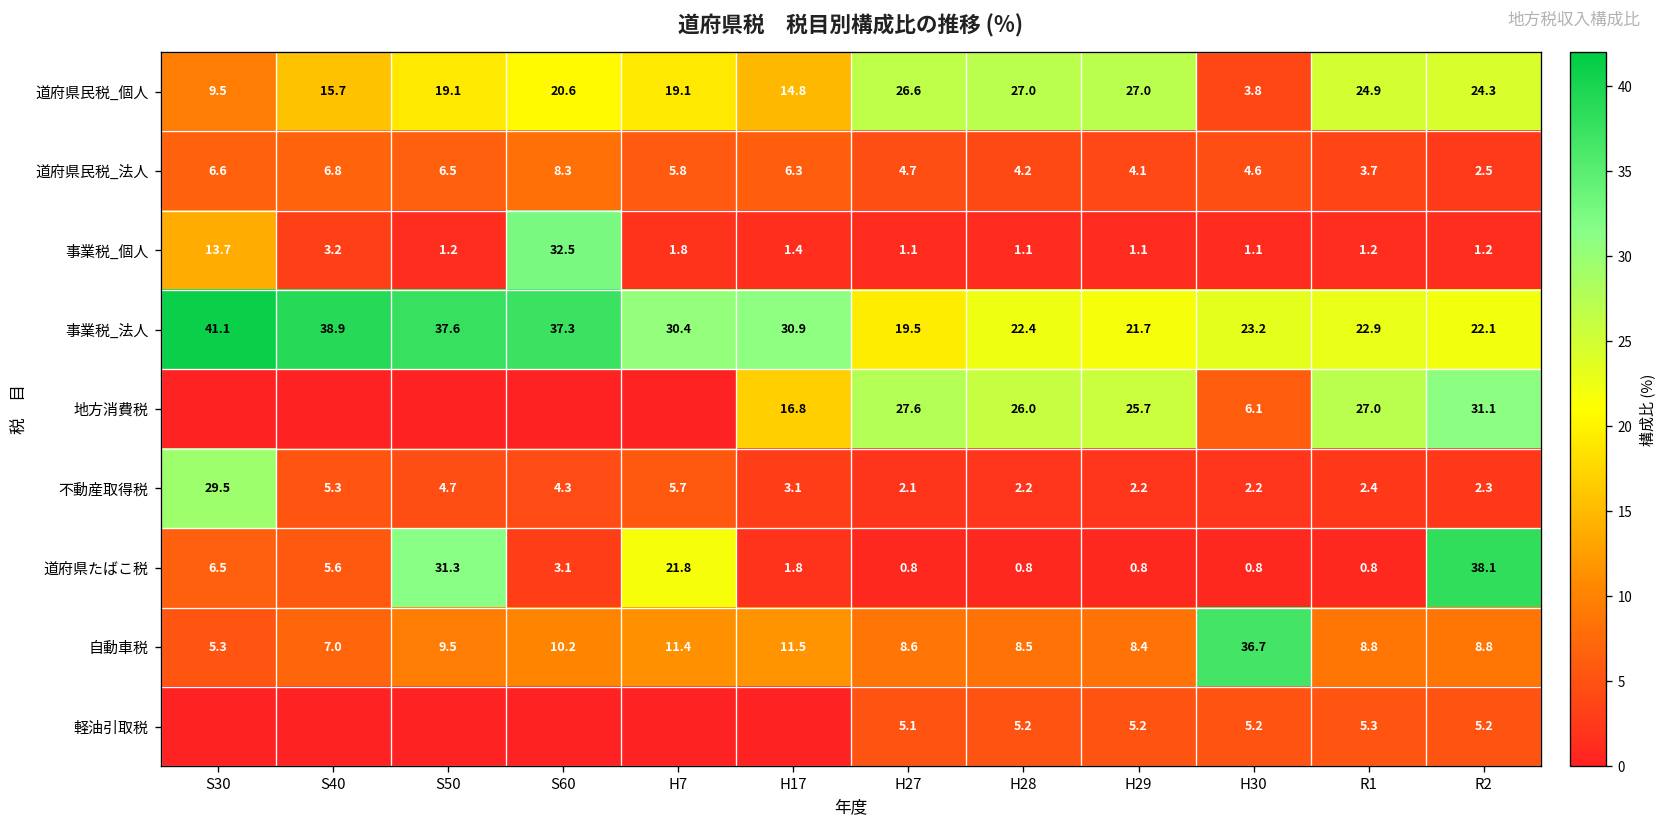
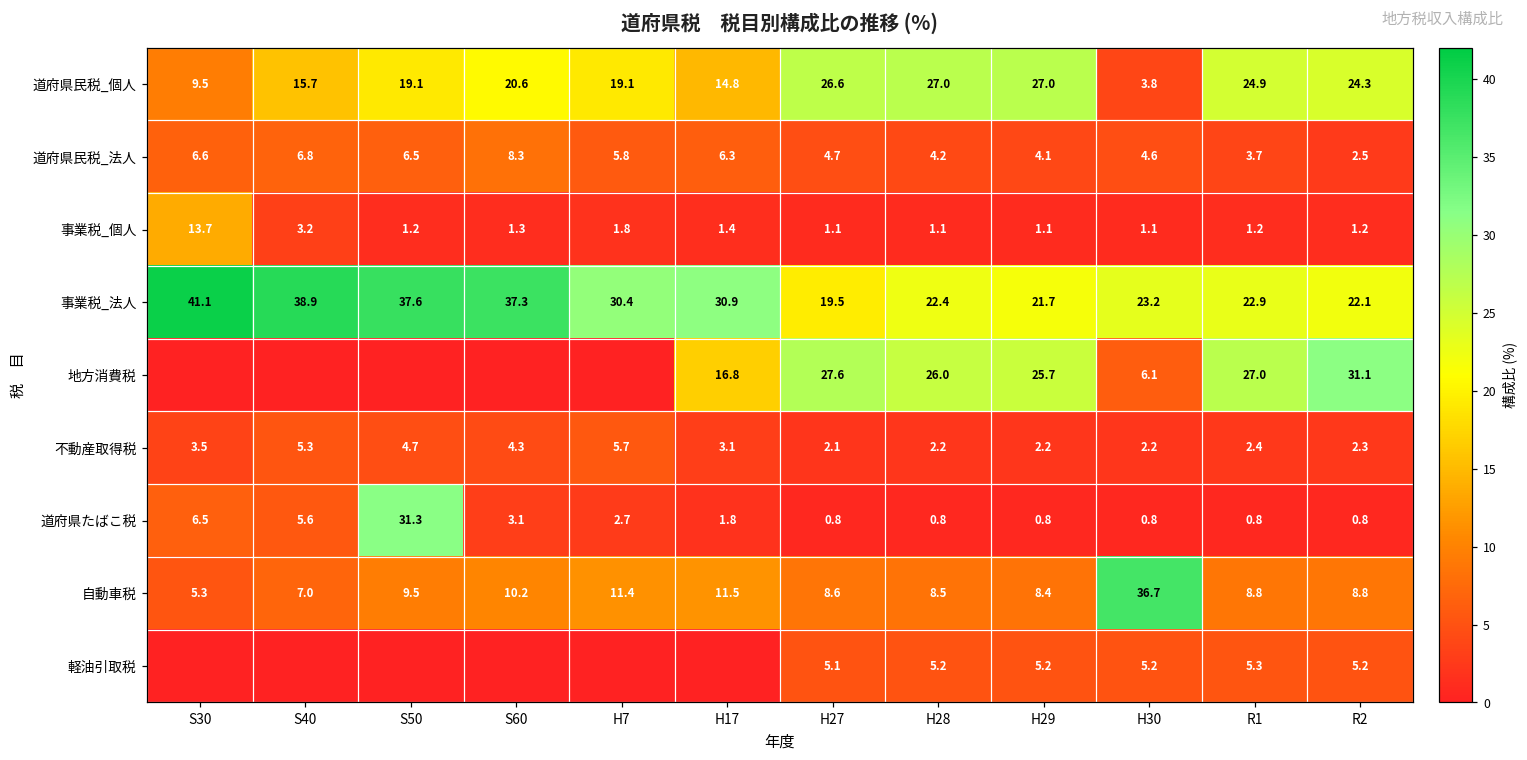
  {
    "道府県民税_個人": {
      "S30": 9.5,
      "S40": 15.7,
      "S50": 19.1,
      "S60": 20.6,
      "H7": 19.1,
      "H17": 14.8,
      "H27": 26.6,
      "H28": 27.0,
      "H29": 27.0,
      "H30": 3.8,
      "R1": 24.9,
      "R2": 24.3
    },
    "道府県民税_法人": {
      "S30": 6.6,
      "S40": 6.8,
      "S50": 6.5,
      "S60": 8.3,
      "H7": 5.8,
      "H17": 6.3,
      "H27": 4.7,
      "H28": 4.2,
      "H29": 4.1,
      "H30": 4.6,
      "R1": 3.7,
      "R2": 2.5
    },
    "事業税_個人": {
      "S30": 13.7,
      "S40": 3.2,
      "S50": 1.2,
-     "S60": 32.5,
+     "S60": 1.3,
      "H7": 1.8,
      "H17": 1.4,
      "H27": 1.1,
      "H28": 1.1,
      "H29": 1.1,
      "H30": 1.1,
      "R1": 1.2,
      "R2": 1.2
    },
    "事業税_法人": {
      "S30": 41.1,
      "S40": 38.9,
      "S50": 37.6,
      "S60": 37.3,
      "H7": 30.4,
      "H17": 30.9,
      "H27": 19.5,
      "H28": 22.4,
      "H29": 21.7,
      "H30": 23.2,
      "R1": 22.9,
      "R2": 22.1
    },
    "地方消費税": {
      "H17": 16.8,
      "H27": 27.6,
      "H28": 26.0,
      "H29": 25.7,
      "H30": 6.1,
      "R1": 27.0,
      "R2": 31.1
    },
    "不動産取得税": {
-     "S30": 29.5,
+     "S30": 3.5,
      "S40": 5.3,
      "S50": 4.7,
      "S60": 4.3,
      "H7": 5.7,
      "H17": 3.1,
      "H27": 2.1,
      "H28": 2.2,
      "H29": 2.2,
      "H30": 2.2,
      "R1": 2.4,
      "R2": 2.3
    },
    "道府県たばこ税": {
      "S30": 6.5,
      "S40": 5.6,
      "S50": 31.3,
      "S60": 3.1,
-     "H7": 21.8,
+     "H7": 2.7,
      "H17": 1.8,
      "H27": 0.8,
      "H28": 0.8,
      "H29": 0.8,
      "H30": 0.8,
      "R1": 0.8,
-     "R2": 38.1
+     "R2": 0.8
    },
    "自動車税": {
      "S30": 5.3,
      "S40": 7.0,
      "S50": 9.5,
      "S60": 10.2,
      "H7": 11.4,
      "H17": 11.5,
      "H27": 8.6,
      "H28": 8.5,
      "H29": 8.4,
      "H30": 36.7,
      "R1": 8.8,
      "R2": 8.8
    },
    "軽油引取税": {
      "H27": 5.1,
      "H28": 5.2,
      "H29": 5.2,
      "H30": 5.2,
      "R1": 5.3,
      "R2": 5.2
    }
  }
